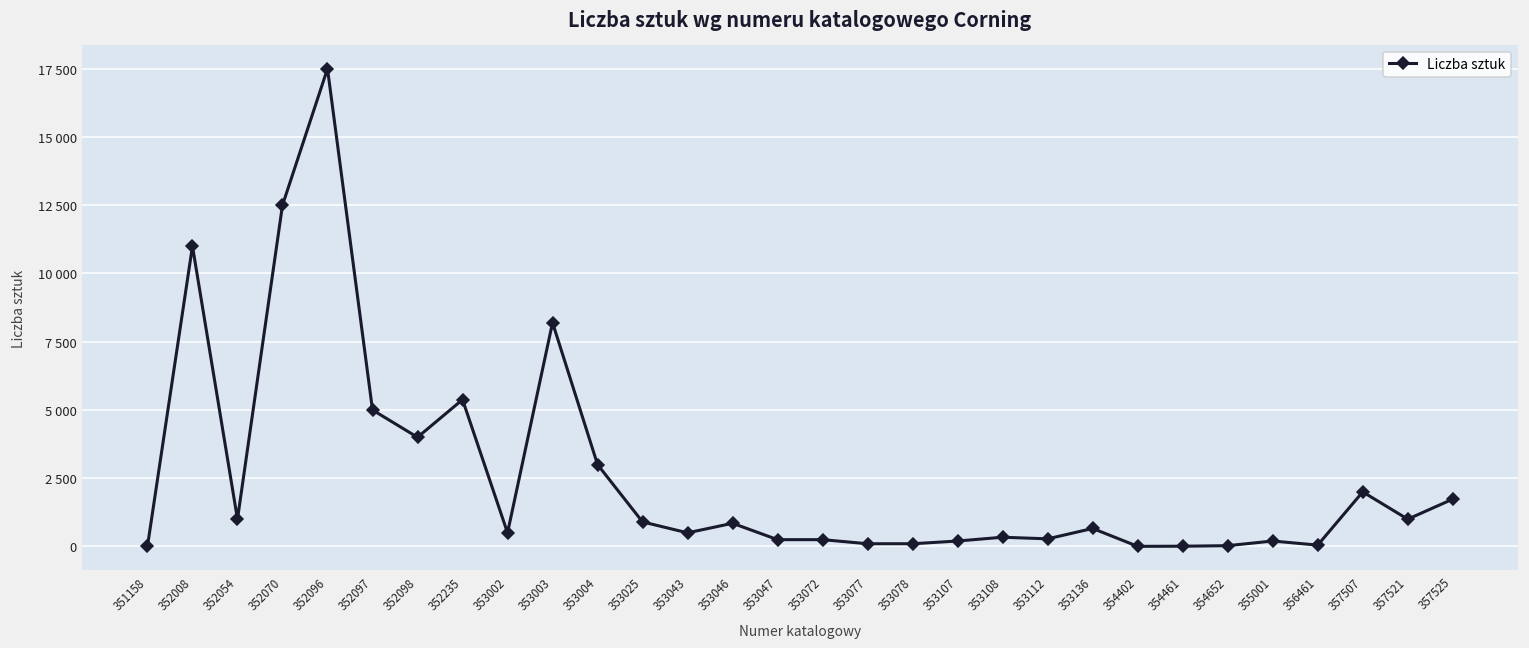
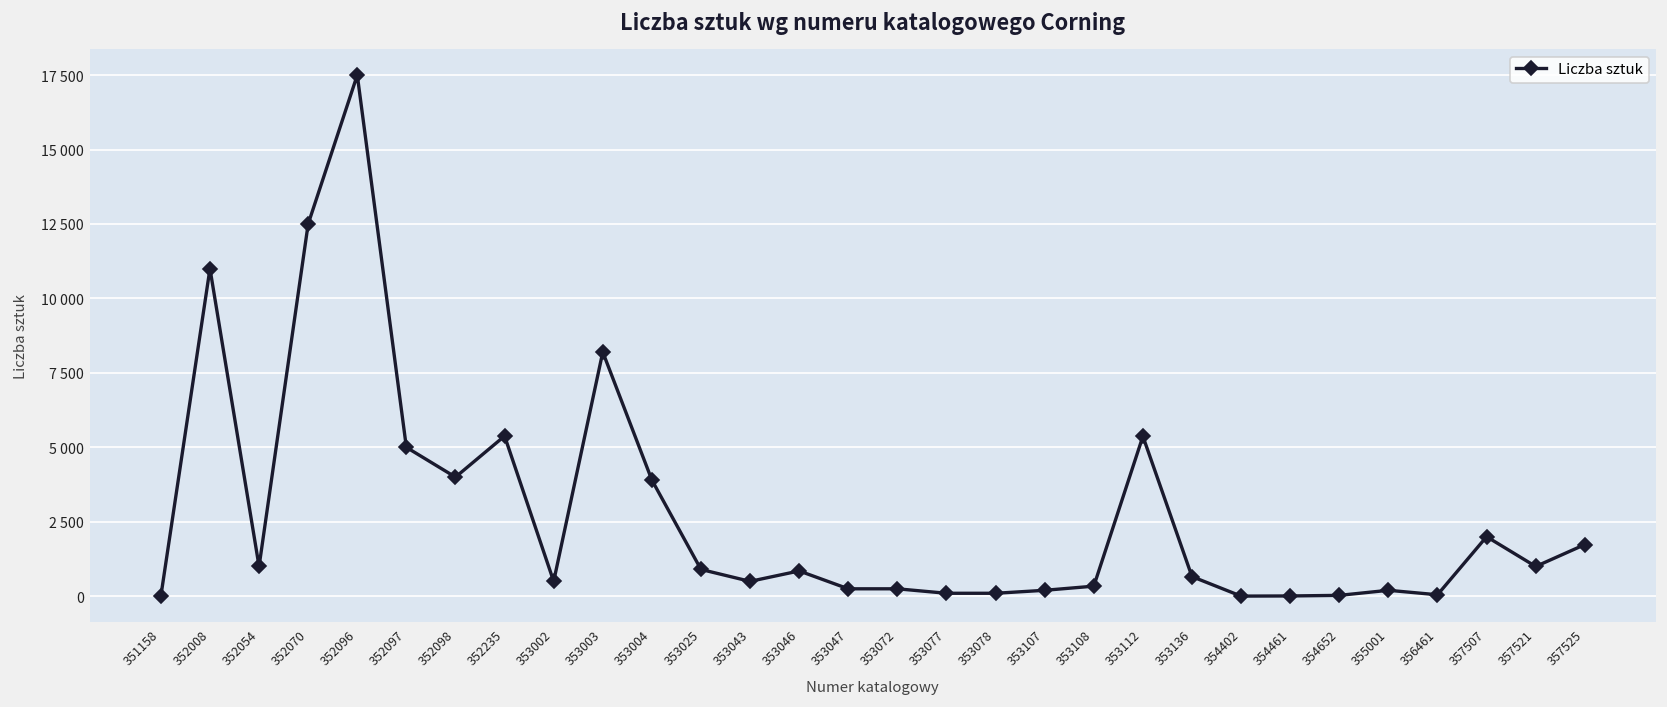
  {
    "351158": 0,
    "352008": 11000,
    "352054": 1000,
    "352070": 12500,
    "352096": 17500,
    "352097": 5000,
    "352098": 4000,
    "352235": 5400,
    "353002": 500,
    "353003": 8200,
-   "353004": 3000,
+   "353004": 3900,
    "353025": 900,
    "353043": 500,
    "353046": 900,
    "353047": 300,
    "353072": 300,
    "353077": 100,
    "353078": 100,
    "353107": 200,
    "353108": 300,
-   "353112": 300,
+   "353112": 5400,
    "353136": 700,
    "354402": 0,
    "354461": 0,
    "354652": 0,
    "355001": 200,
    "356461": 100,
    "357507": 2000,
    "357521": 1000,
    "357525": 1700
  }
